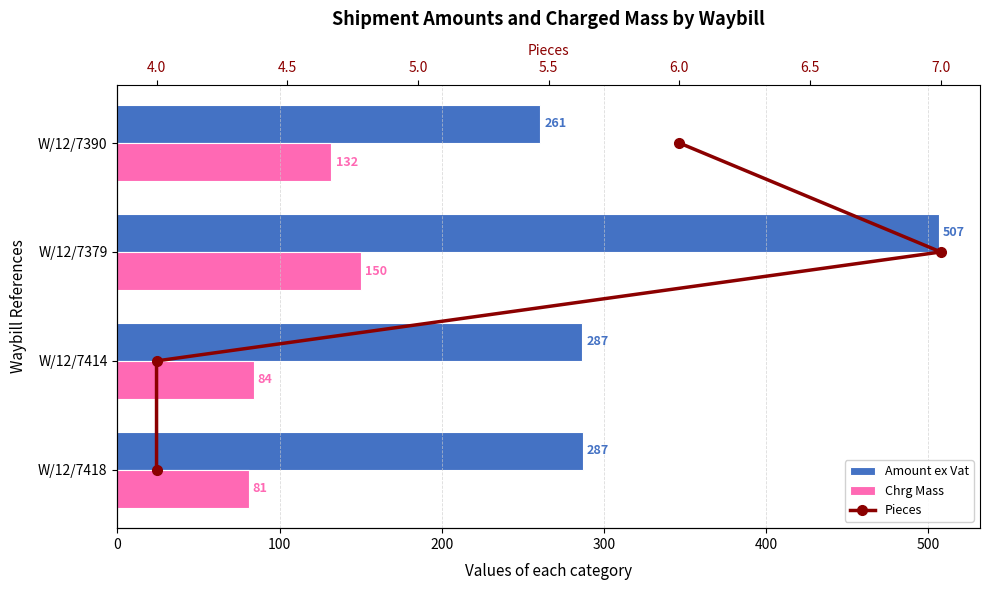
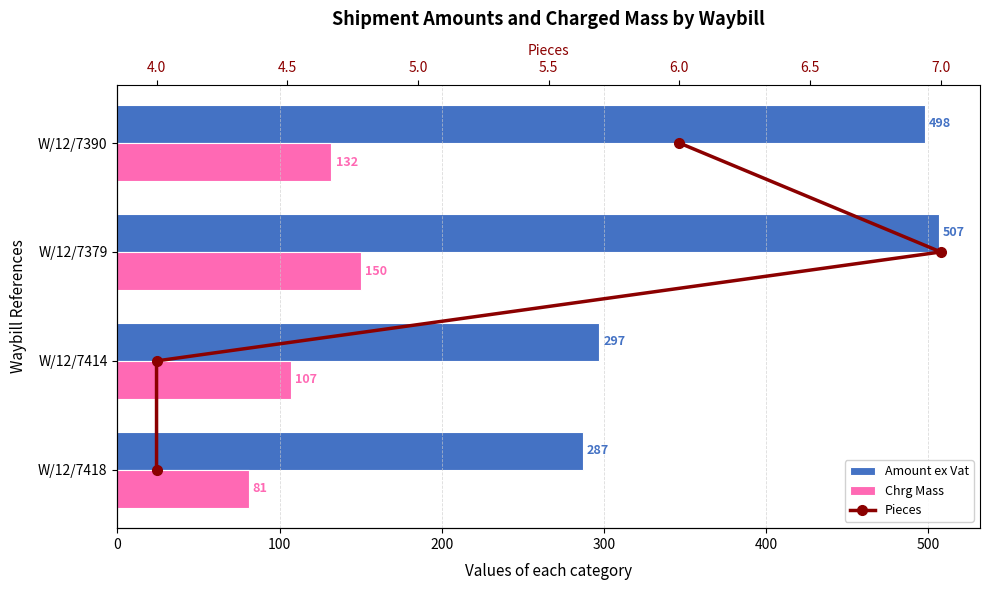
  {
    "Amount ex Vat": {
-     "W/12/7390": 261,
+     "W/12/7390": 498,
      "W/12/7379": 507,
-     "W/12/7414": 287,
+     "W/12/7414": 297,
      "W/12/7418": 287
    },
    "Chrg Mass": {
      "W/12/7390": 132,
      "W/12/7379": 150,
-     "W/12/7414": 84,
+     "W/12/7414": 107,
      "W/12/7418": 81
    }
  }
